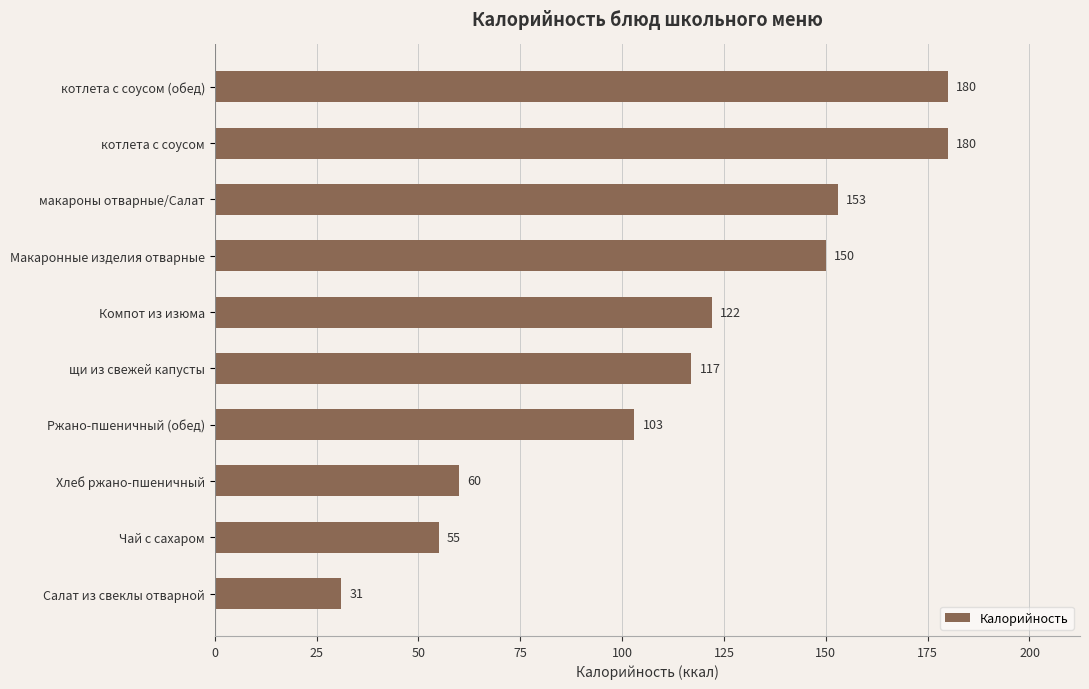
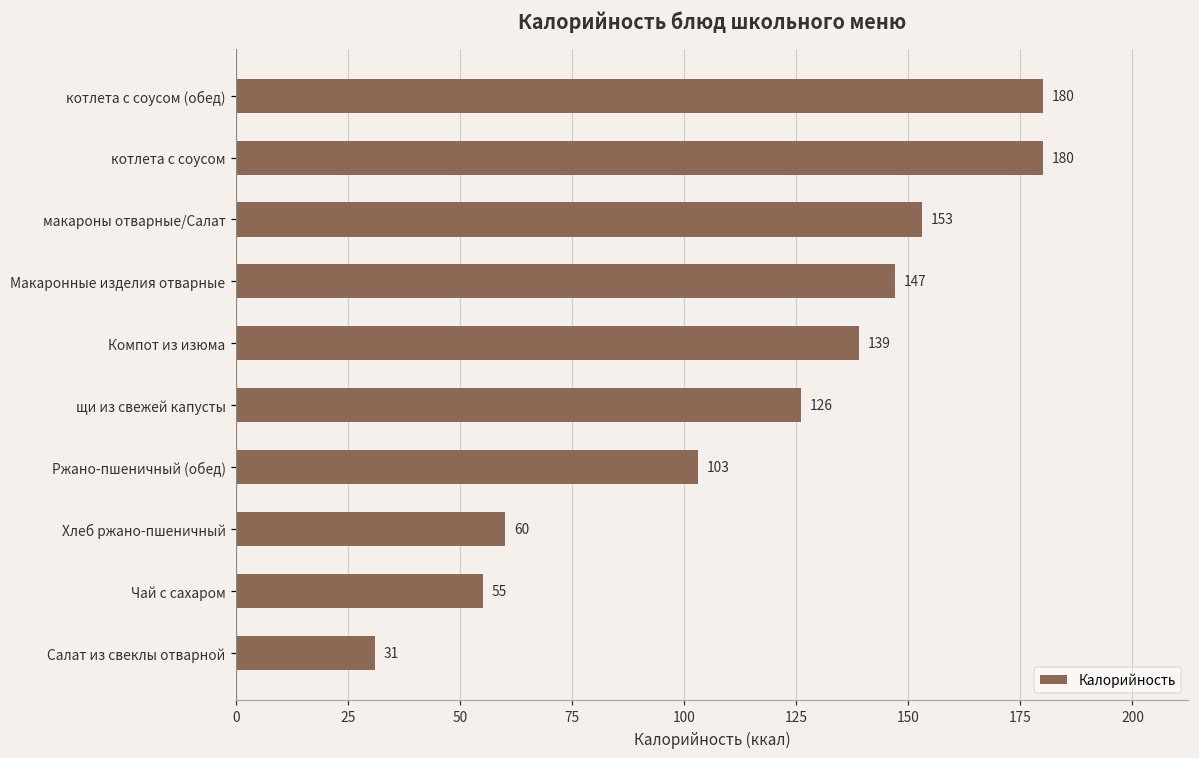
  {
    "котлета с соусом (обед)": 180,
    "котлета с соусом": 180,
    "макароны отварные/Салат": 153,
-   "Макаронные изделия отварные": 150,
-   "Компот из изюма": 122,
-   "щи из свежей капусты": 117,
+   "Макаронные изделия отварные": 147,
+   "Компот из изюма": 139,
+   "щи из свежей капусты": 126,
    "Ржано-пшеничный (обед)": 103,
    "Хлеб ржано-пшеничный": 60,
    "Чай с сахаром": 55,
    "Салат из свеклы отварной": 31
  }
